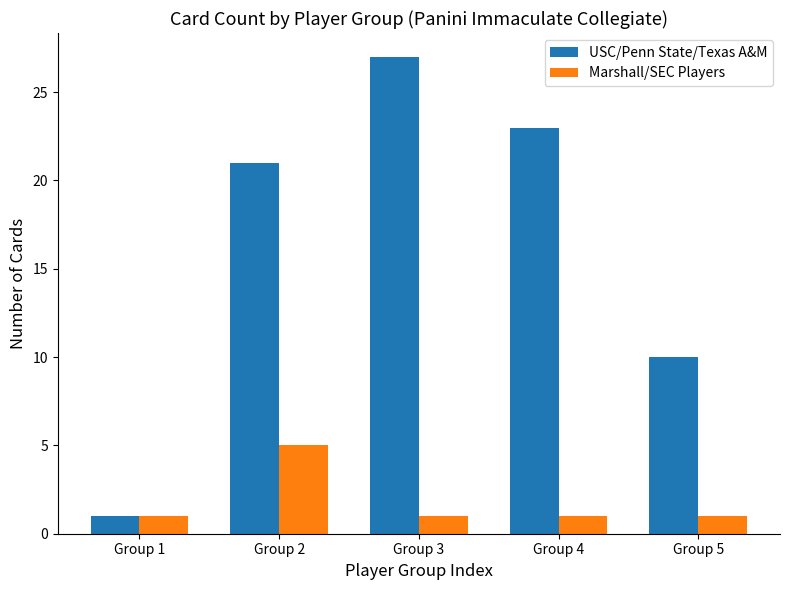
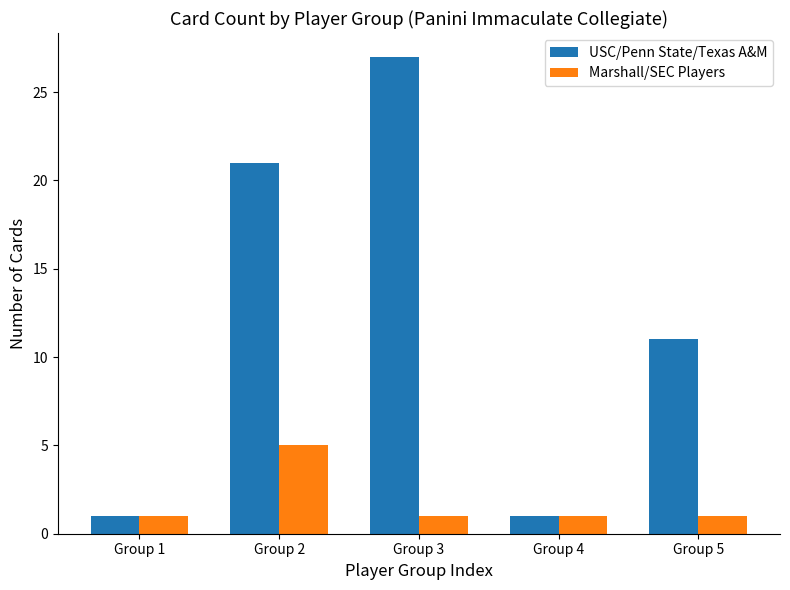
  {
    "USC/Penn State/Texas A&M": {
      "Group 1": 1,
      "Group 2": 21,
      "Group 3": 27,
-     "Group 4": 23,
-     "Group 5": 10
+     "Group 4": 1,
+     "Group 5": 11
    },
    "Marshall/SEC Players": {
      "Group 1": 1,
      "Group 2": 5,
      "Group 3": 1,
      "Group 4": 1,
      "Group 5": 1
    }
  }
